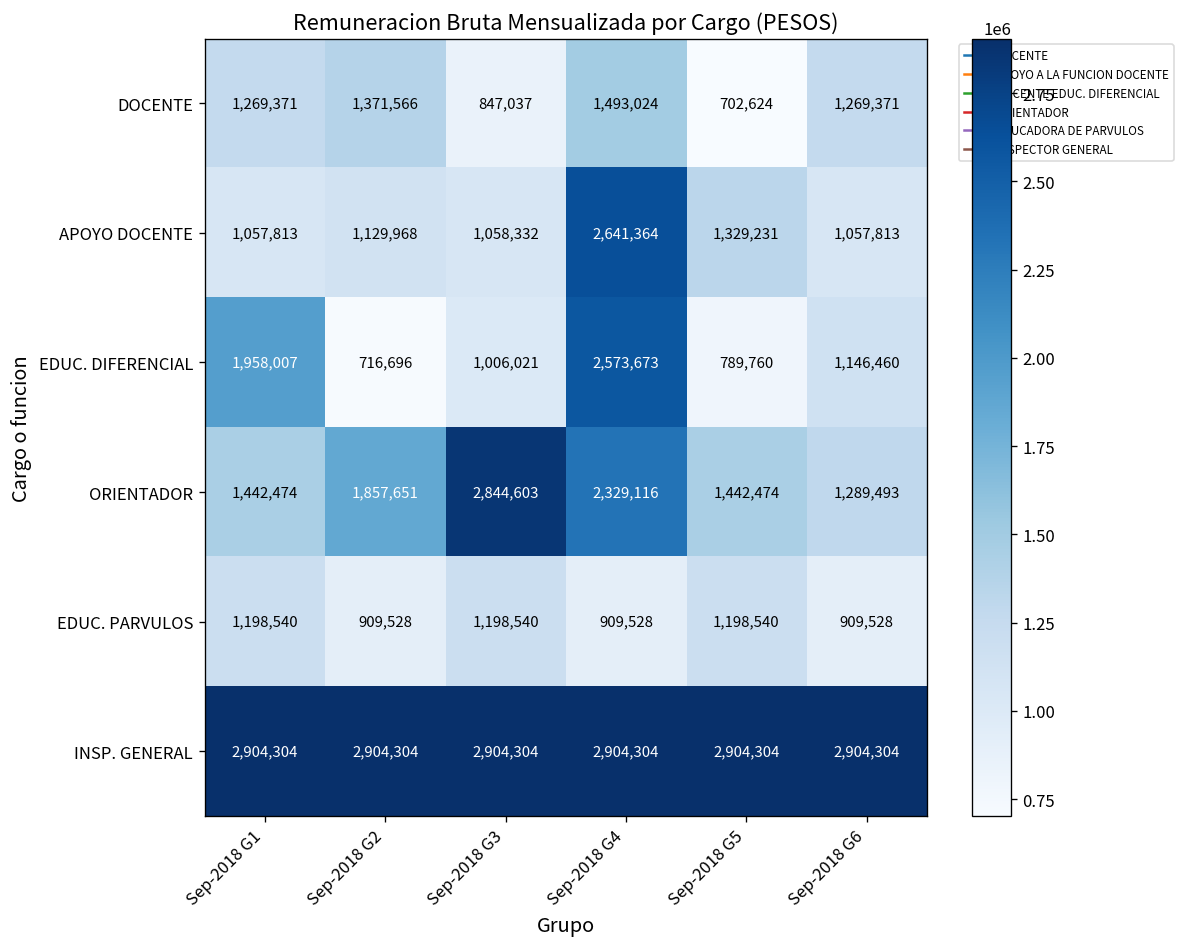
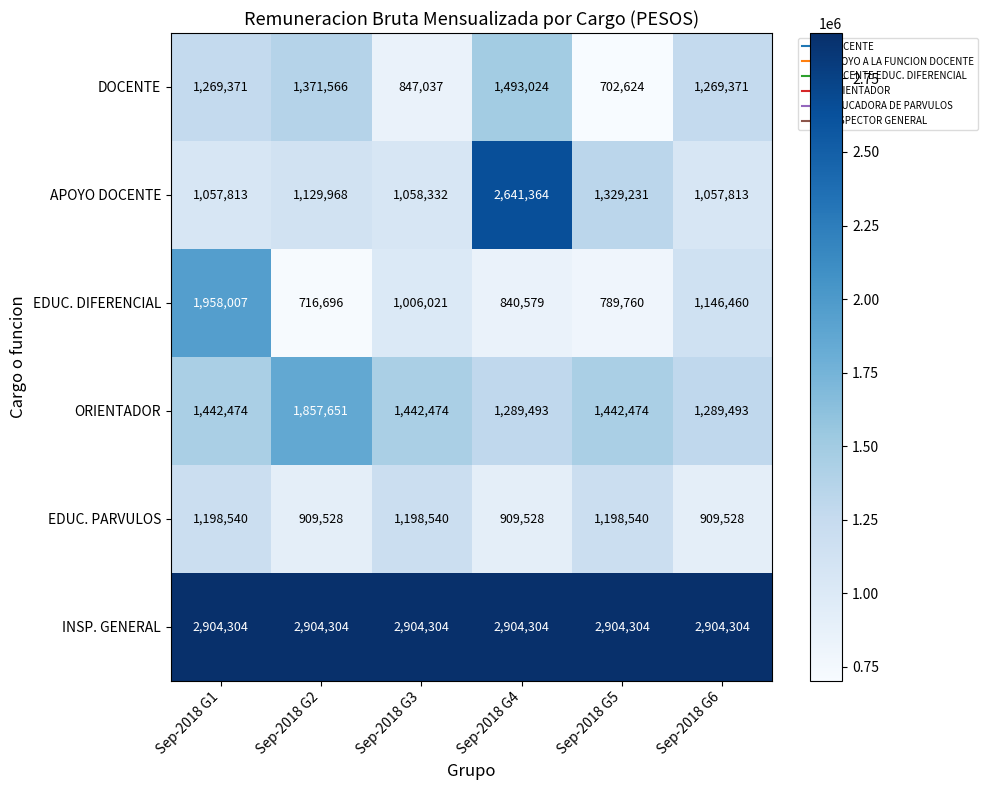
  {
    "DOCENTE": {
      "Sep-2018 G1": "1,269,371",
      "Sep-2018 G2": "1,371,566",
      "Sep-2018 G3": "847,037",
      "Sep-2018 G4": "1,493,024",
      "Sep-2018 G5": "702,624",
      "Sep-2018 G6": "1,269,371"
    },
    "APOYO DOCENTE": {
      "Sep-2018 G1": "1,057,813",
      "Sep-2018 G2": "1,129,968",
      "Sep-2018 G3": "1,058,332",
      "Sep-2018 G4": "2,641,364",
      "Sep-2018 G5": "1,329,231",
      "Sep-2018 G6": "1,057,813"
    },
    "EDUC. DIFERENCIAL": {
      "Sep-2018 G1": "1,958,007",
      "Sep-2018 G2": "716,696",
      "Sep-2018 G3": "1,006,021",
-     "Sep-2018 G4": "2,573,673",
+     "Sep-2018 G4": "840,579",
      "Sep-2018 G5": "789,760",
      "Sep-2018 G6": "1,146,460"
    },
    "ORIENTADOR": {
      "Sep-2018 G1": "1,442,474",
      "Sep-2018 G2": "1,857,651",
-     "Sep-2018 G3": "2,844,603",
-     "Sep-2018 G4": "2,329,116",
+     "Sep-2018 G3": "1,442,474",
+     "Sep-2018 G4": "1,289,493",
      "Sep-2018 G5": "1,442,474",
      "Sep-2018 G6": "1,289,493"
    },
    "EDUC. PARVULOS": {
      "Sep-2018 G1": "1,198,540",
      "Sep-2018 G2": "909,528",
      "Sep-2018 G3": "1,198,540",
      "Sep-2018 G4": "909,528",
      "Sep-2018 G5": "1,198,540",
      "Sep-2018 G6": "909,528"
    },
    "INSP. GENERAL": {
      "Sep-2018 G1": "2,904,304",
      "Sep-2018 G2": "2,904,304",
      "Sep-2018 G3": "2,904,304",
      "Sep-2018 G4": "2,904,304",
      "Sep-2018 G5": "2,904,304",
      "Sep-2018 G6": "2,904,304"
    }
  }
